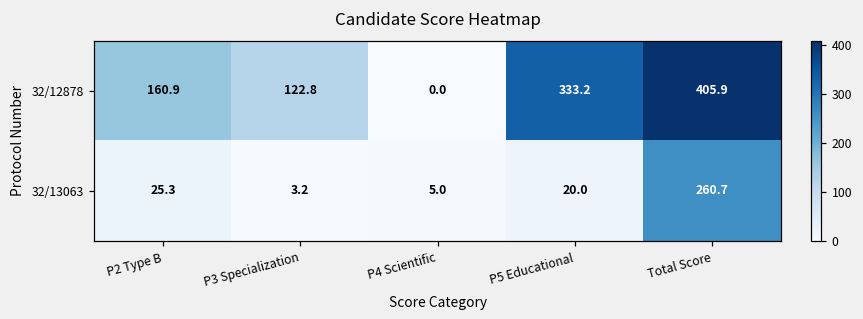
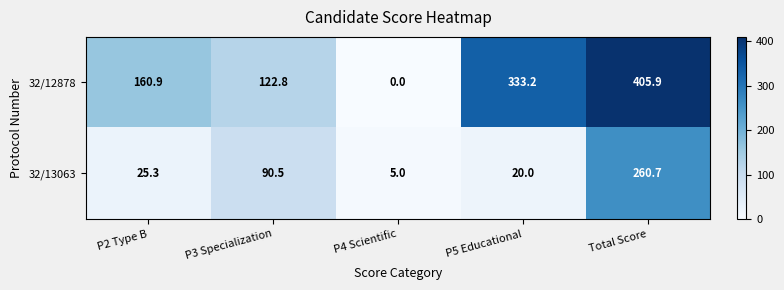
  {
    "32/12878": {
      "P2 Type B": 160.9,
      "P3 Specialization": 122.8,
      "P4 Scientific": 0.0,
      "P5 Educational": 333.2,
      "Total Score": 405.9
    },
    "32/13063": {
      "P2 Type B": 25.3,
-     "P3 Specialization": 3.2,
+     "P3 Specialization": 90.5,
      "P4 Scientific": 5.0,
      "P5 Educational": 20.0,
      "Total Score": 260.7
    }
  }
